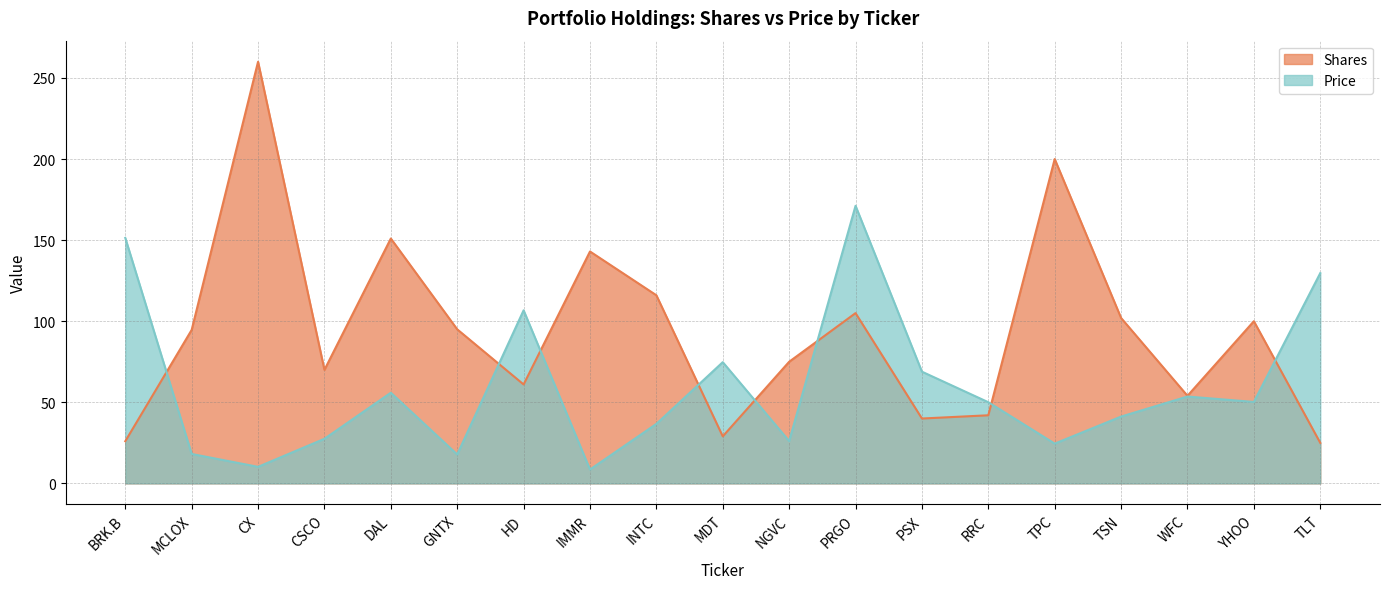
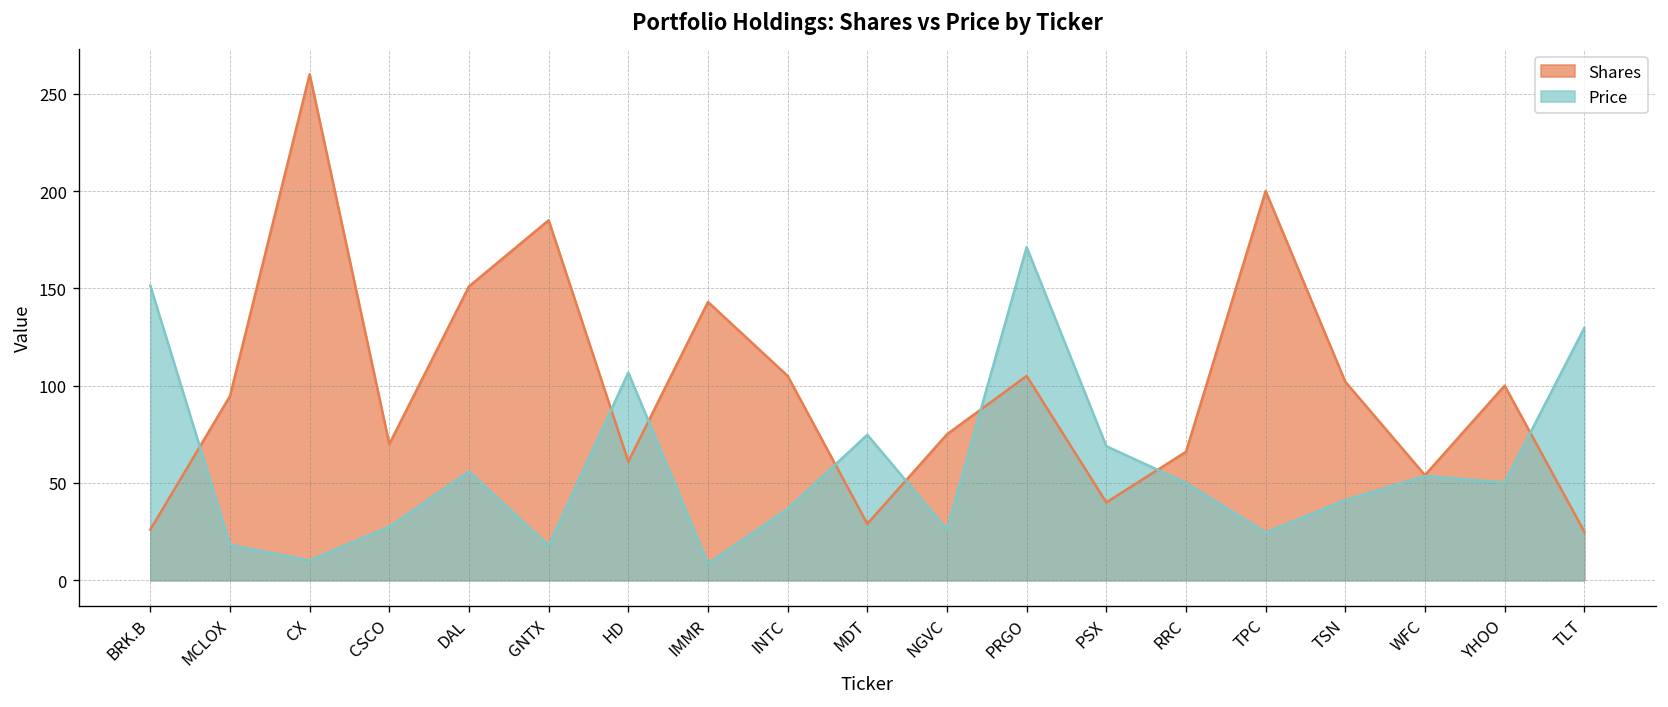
  {
    "Shares": {
      "BRK.B": 26,
      "MCLOX": 95,
      "CX": 260,
      "CSCO": 70,
      "DAL": 151,
-     "GNTX": 95,
+     "GNTX": 185,
      "HD": 61,
      "IMMR": 143,
-     "INTC": 116,
+     "INTC": 105,
      "MDT": 29,
      "NGVC": 75,
      "PRGO": 105,
      "PSX": 40,
-     "RRC": 42,
+     "RRC": 66,
      "TPC": 200,
      "TSN": 102,
      "YHOO": 100,
      "TLT": 25
    },
    "Price": {
      "BRK.B": 151,
      "MCLOX": 18,
      "CX": 10,
      "CSCO": 28,
      "DAL": 56,
      "GNTX": 18,
      "HD": 107,
      "IMMR": 9,
      "INTC": 37,
      "MDT": 75,
      "NGVC": 26,
      "PRGO": 171,
      "PSX": 69,
      "RRC": 50,
      "TPC": 25,
      "TSN": 41,
      "YHOO": 50,
      "TLT": 130
    }
  }
